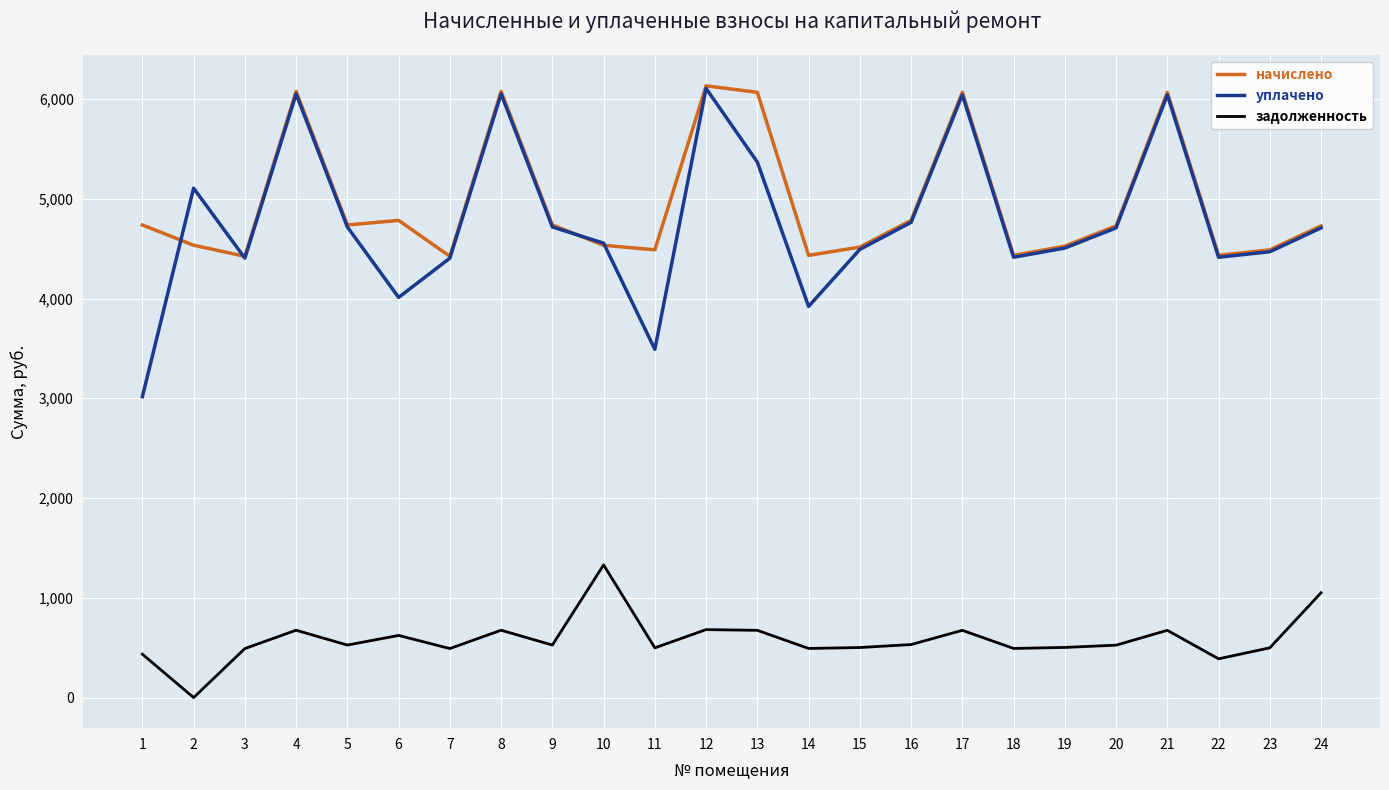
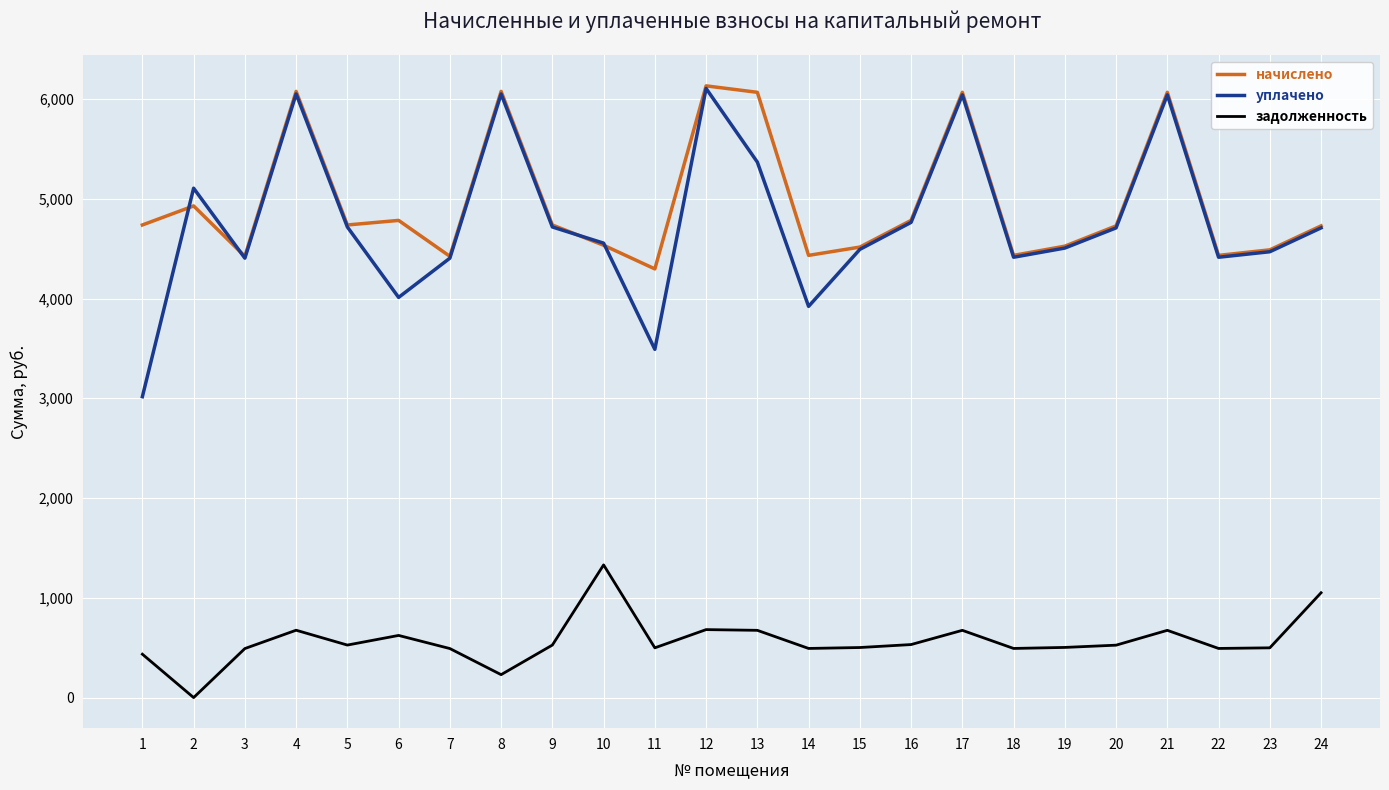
  {
    "начислено": {
      "1": "4,700",
-     "2": "4,500",
+     "2": "4,900",
      "6": "4,800",
-     "11": "4,500",
+     "11": "4,300",
      "13": "6,100",
      "14": "4,400",
      "17": "6,100",
      "21": "6,100"
    },
    "уплачено": {
      "1": "3,000",
      "2": "5,100",
      "6": "4,000",
      "11": "3,500",
      "13": "5,400",
      "14": "3,900",
      "17": "6,000",
      "21": "6,000"
    },
    "задолженность": {
      "1": "400",
      "2": "0",
      "3": "500",
      "4": "700",
      "5": "500",
      "6": "600",
      "7": "500",
-     "8": "700",
+     "8": "200",
      "9": "500",
      "10": "1,300",
      "11": "500",
      "12": "700",
      "13": "700",
      "14": "500",
      "15": "500",
      "16": "500",
      "17": "700",
      "18": "500",
      "19": "500",
      "20": "500",
      "21": "700",
-     "22": "400",
+     "22": "500",
      "23": "500",
      "24": "1,100"
    }
  }
